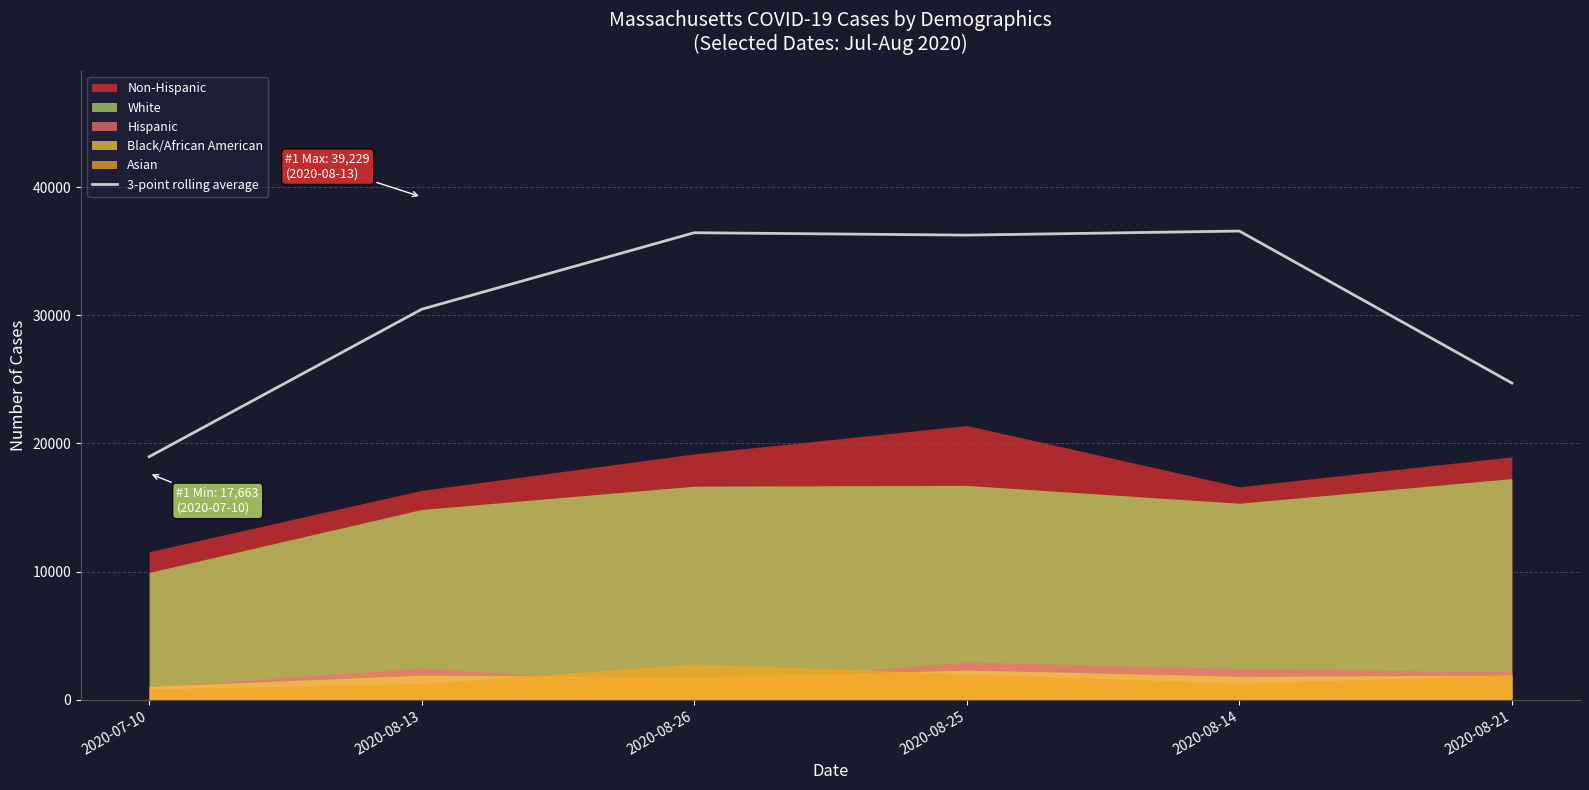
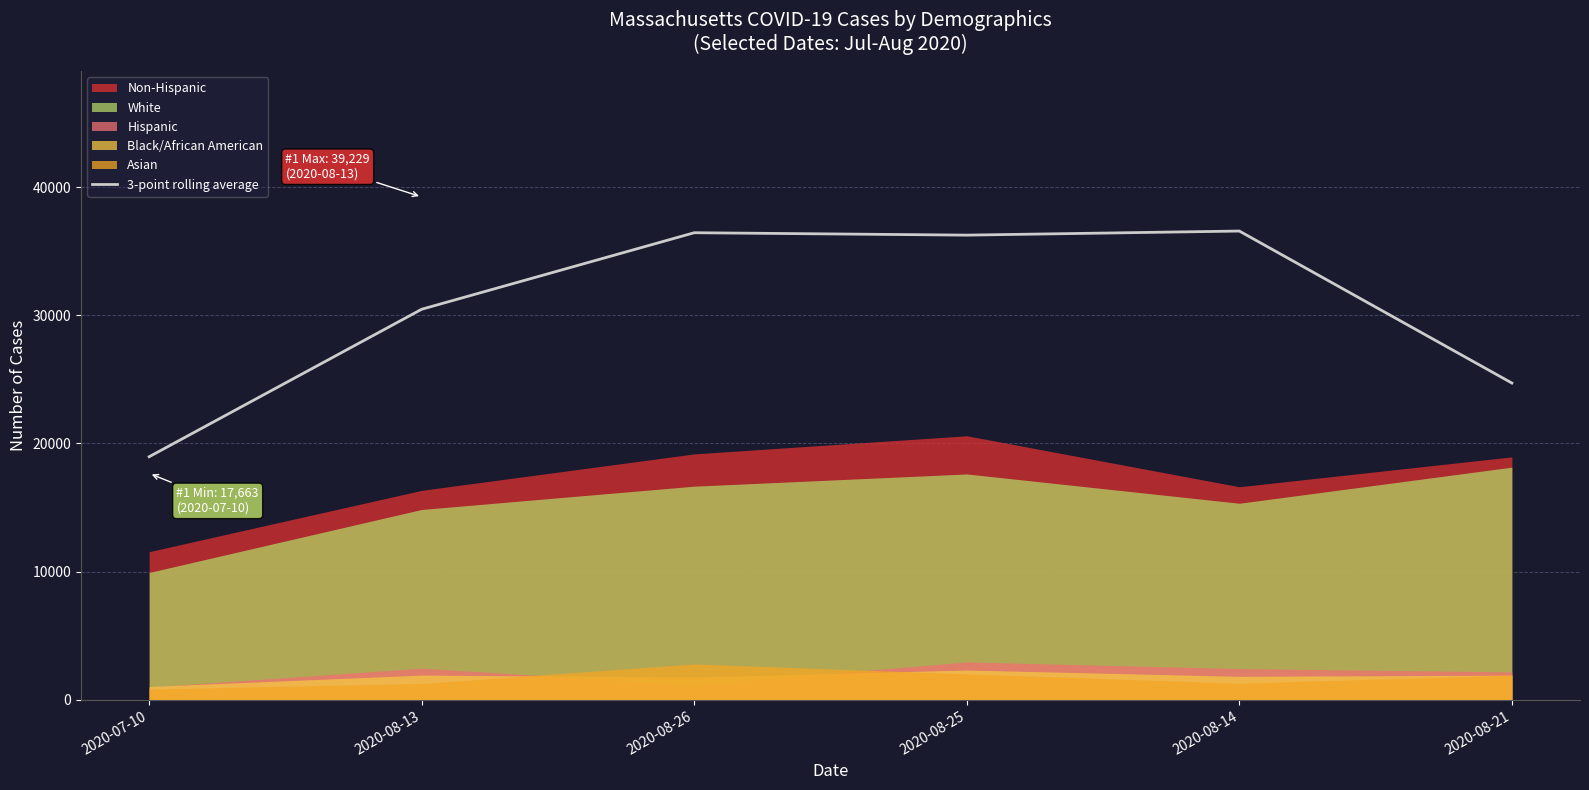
  {
    "Non-Hispanic": {
      "2020-07-10": 11600,
      "2020-08-13": 16300,
      "2020-08-26": 19200,
-     "2020-08-25": 21400,
+     "2020-08-25": 20600,
      "2020-08-14": 16600,
      "2020-08-21": 19000
    },
    "3-point rolling average": {
      "2020-08-13": 30500,
      "2020-08-26": 36400,
      "2020-08-25": 36300,
      "2020-08-14": 36600,
      "2020-08-21": 24700
    },
    "White": {
      "2020-07-10": 9900,
      "2020-08-13": 14900,
      "2020-08-26": 16700,
-     "2020-08-25": 16700,
+     "2020-08-25": 17600,
      "2020-08-14": 15300,
-     "2020-08-21": 17300
+     "2020-08-21": 18200
    },
    "Hispanic": {
      "2020-08-13": 2500,
      "2020-08-26": 1200,
      "2020-08-25": 3000,
      "2020-08-14": 2400,
      "2020-08-21": 2200
    }
  }
